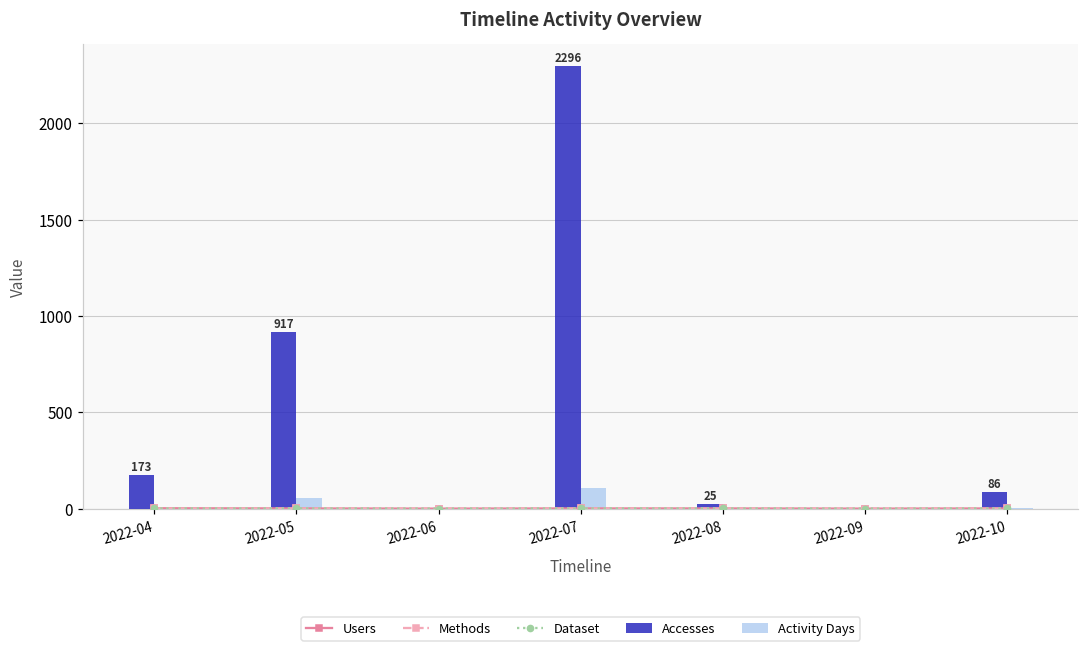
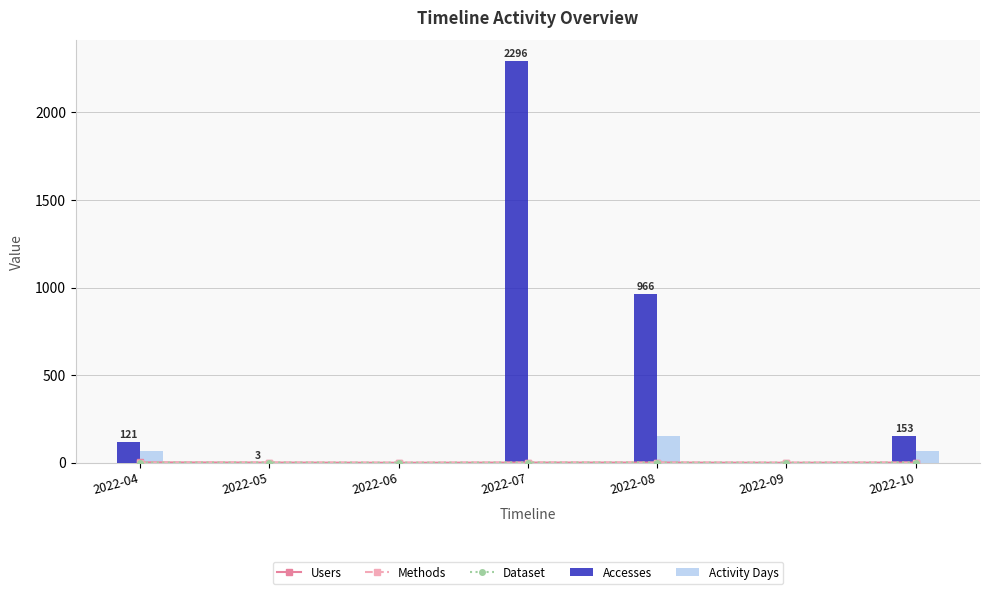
  {
    "Accesses": {
-     "2022-04": 173,
-     "2022-05": 917,
+     "2022-04": 121,
+     "2022-05": 3,
      "2022-07": 2296,
-     "2022-08": 25,
-     "2022-10": 86
+     "2022-08": 966,
+     "2022-10": 153
    },
    "Dataset": {
      "2022-04": 0,
      "2022-05": 0,
      "2022-06": 0,
      "2022-07": 0,
      "2022-08": 0,
      "2022-09": 0,
      "2022-10": 0
    },
    "Activity Days": {
-     "2022-04": 0,
-     "2022-05": 50,
+     "2022-04": 70,
+     "2022-05": 0,
      "2022-06": 0,
-     "2022-07": 110,
-     "2022-08": 0,
+     "2022-07": 0,
+     "2022-08": 150,
      "2022-09": 0,
-     "2022-10": 0
+     "2022-10": 70
    }
  }
